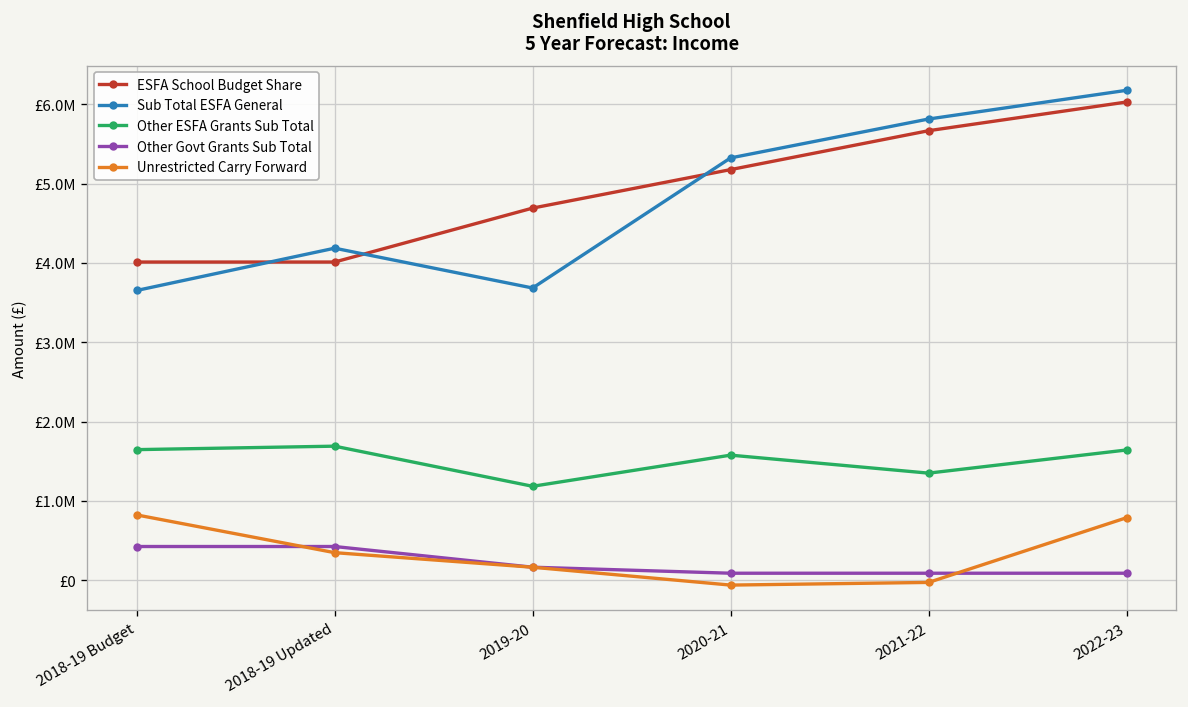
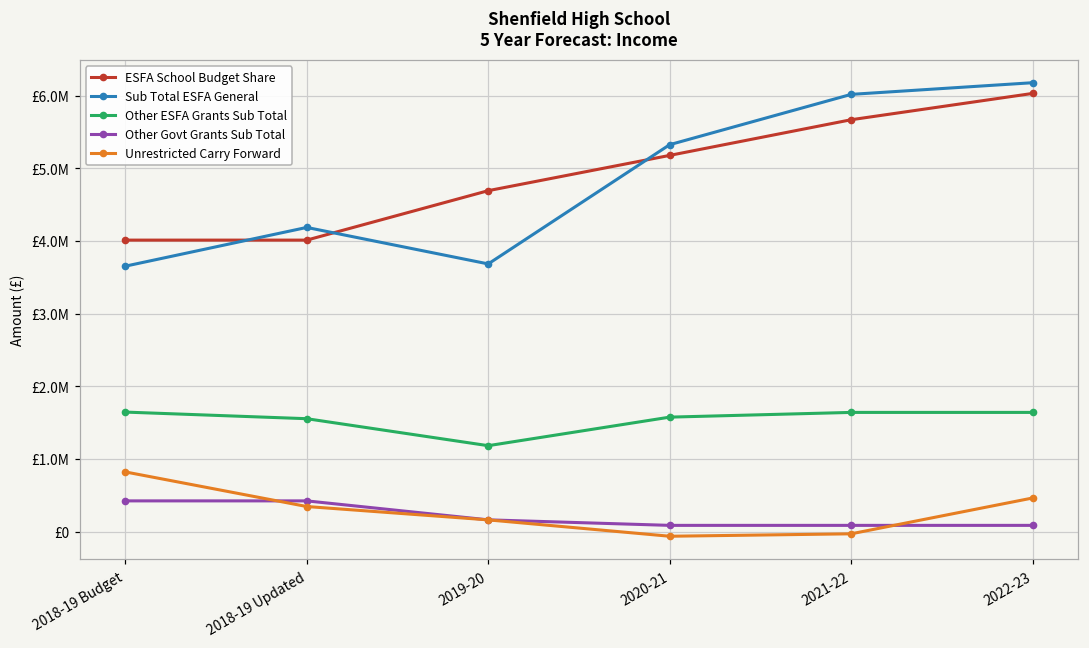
  {
    "ESFA School Budget Share": {
      "2018-19 Budget": "£4000000",
      "2018-19 Updated": "£4000000",
      "2019-20": "£4700000",
      "2020-21": "£5200000",
      "2021-22": "£5700000",
      "2022-23": "£6000000"
    },
    "Sub Total ESFA General": {
      "2018-19 Budget": "£3700000",
      "2018-19 Updated": "£4200000",
      "2019-20": "£3700000",
      "2020-21": "£5300000",
-     "2021-22": "£5800000",
+     "2021-22": "£6000000",
      "2022-23": "£6200000"
    },
    "Other ESFA Grants Sub Total": {
      "2018-19 Budget": "£1600000",
-     "2018-19 Updated": "£1700000",
+     "2018-19 Updated": "£1600000",
      "2019-20": "£1200000",
      "2020-21": "£1600000",
-     "2021-22": "£1300000",
+     "2021-22": "£1600000",
      "2022-23": "£1600000"
    },
    "Other Govt Grants Sub Total": {
      "2018-19 Budget": "£400000",
      "2018-19 Updated": "£400000",
      "2020-21": "£100000",
      "2021-22": "£100000",
      "2022-23": "£100000"
    },
    "Unrestricted Carry Forward": {
      "2018-19 Budget": "£800000",
      "2018-19 Updated": "£300000",
      "2020-21": "£-100000",
      "2021-22": "£0",
-     "2022-23": "£800000"
+     "2022-23": "£500000"
    }
  }
